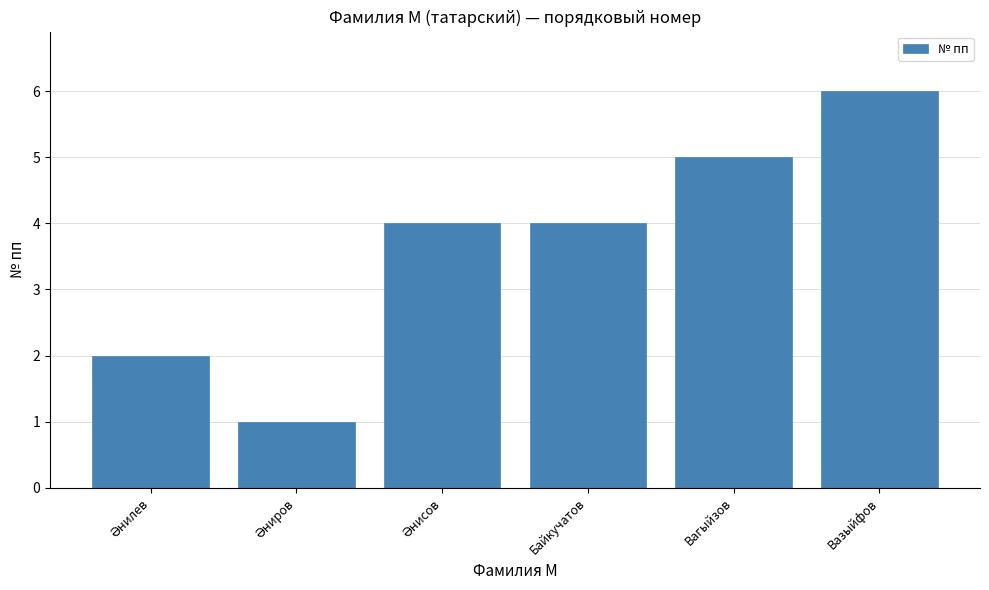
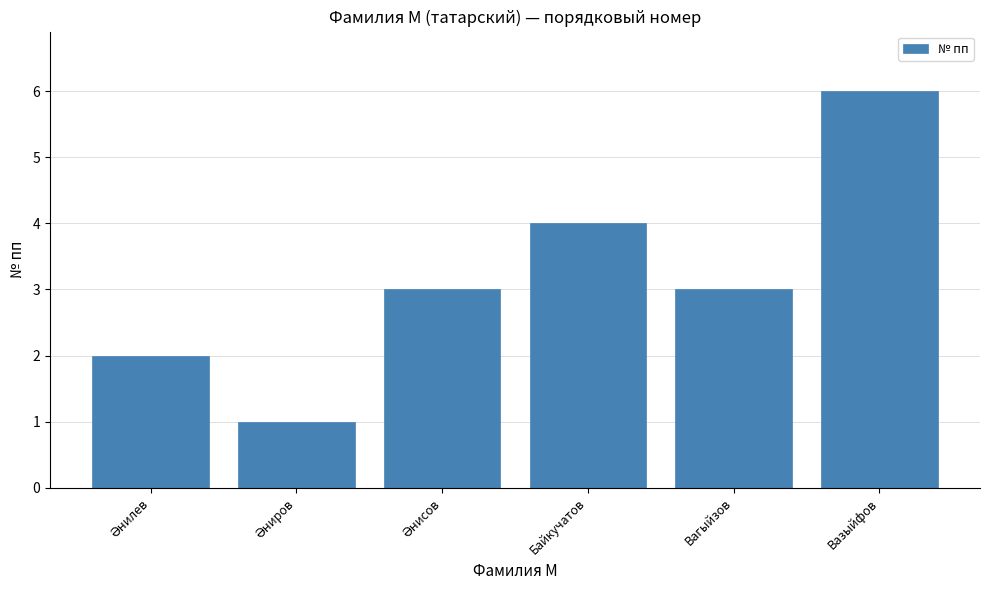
  {
    "Әнилев": 2,
    "Әниров": 1,
-   "Әнисов": 4,
+   "Әнисов": 3,
    "Байкучатов": 4,
-   "Вагыйзов": 5,
+   "Вагыйзов": 3,
    "Вазыйфов": 6
  }
